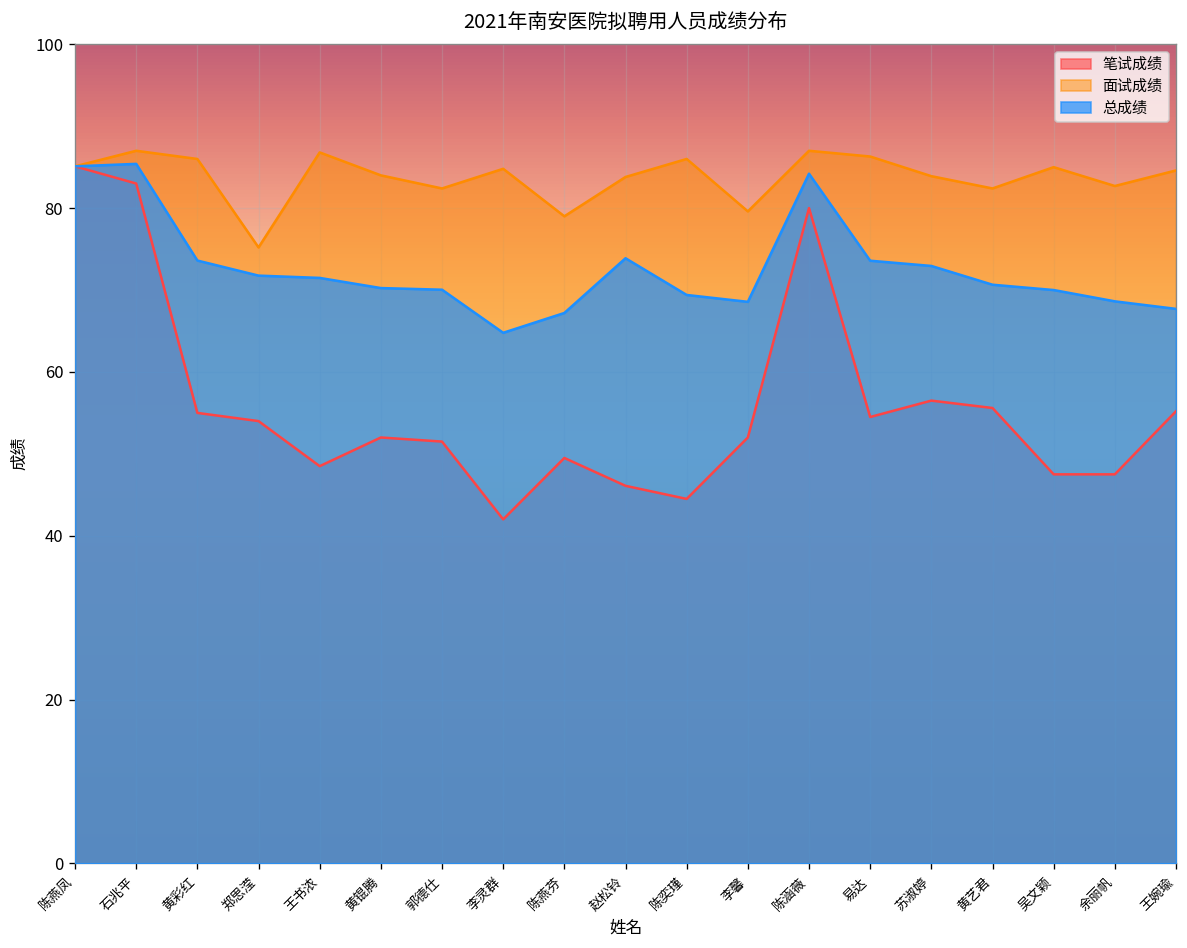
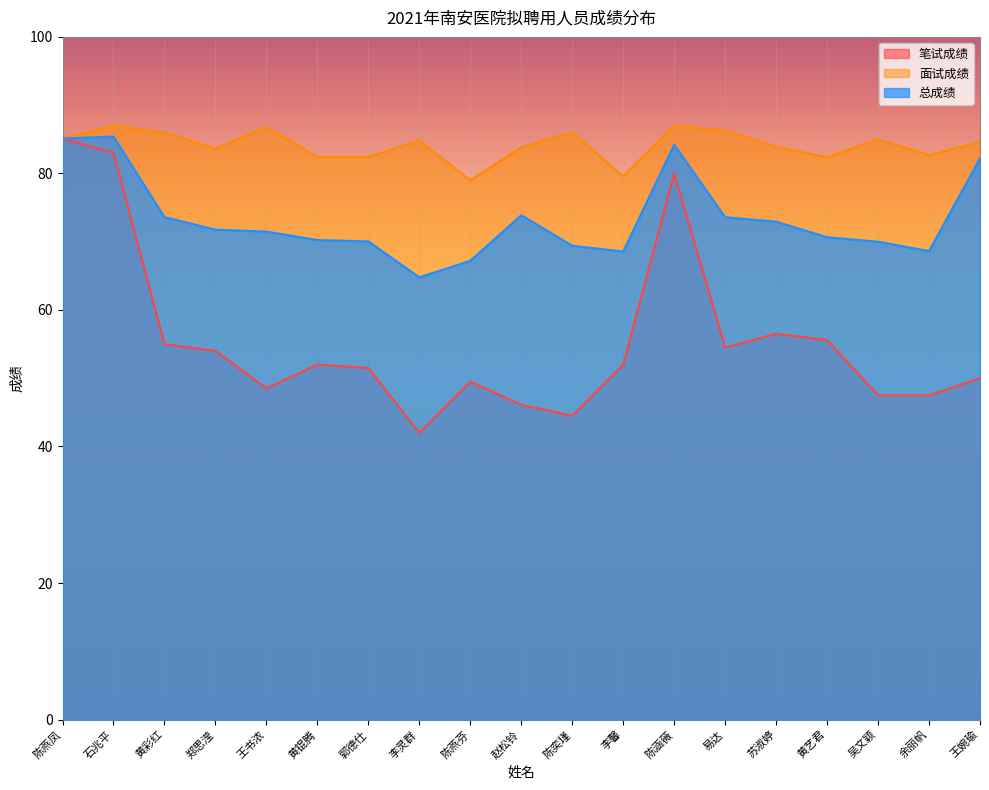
  {
    "笔试成绩": {
      "石兆平": 83,
      "黄彩红": 55,
      "郑思滢": 54,
      "王书浓": 49,
      "黄锟腾": 52,
      "郭德仕": 52,
      "李灵群": 42,
      "陈燕芬": 50,
      "赵松铃": 46,
      "陈奕瑾": 45,
      "李馨": 52,
      "陈涵薇": 80,
      "易达": 55,
      "苏淑婷": 57,
      "黄艺君": 56,
      "吴文颖": 48,
      "余丽帆": 48,
-     "王婉瑜": 55
+     "王婉瑜": 50
    },
    "面试成绩": {
      "石兆平": 87,
      "黄彩红": 86,
-     "郑思滢": 75,
+     "郑思滢": 84,
      "王书浓": 87,
-     "黄锟腾": 84,
+     "黄锟腾": 82,
      "郭德仕": 82,
      "李灵群": 85,
      "陈燕芬": 79,
      "赵松铃": 84,
      "陈奕瑾": 86,
      "李馨": 80,
      "陈涵薇": 87,
      "易达": 86,
      "苏淑婷": 84,
      "黄艺君": 82,
      "吴文颖": 85,
      "余丽帆": 83,
      "王婉瑜": 85
    },
    "总成绩": {
      "石兆平": 85,
      "黄彩红": 74,
      "郑思滢": 72,
      "王书浓": 71,
      "黄锟腾": 70,
      "郭德仕": 70,
      "李灵群": 65,
      "陈燕芬": 67,
      "赵松铃": 74,
      "陈奕瑾": 69,
      "李馨": 69,
      "陈涵薇": 84,
      "易达": 74,
      "苏淑婷": 73,
      "黄艺君": 71,
      "吴文颖": 70,
      "余丽帆": 69,
-     "王婉瑜": 68
+     "王婉瑜": 82
    }
  }
